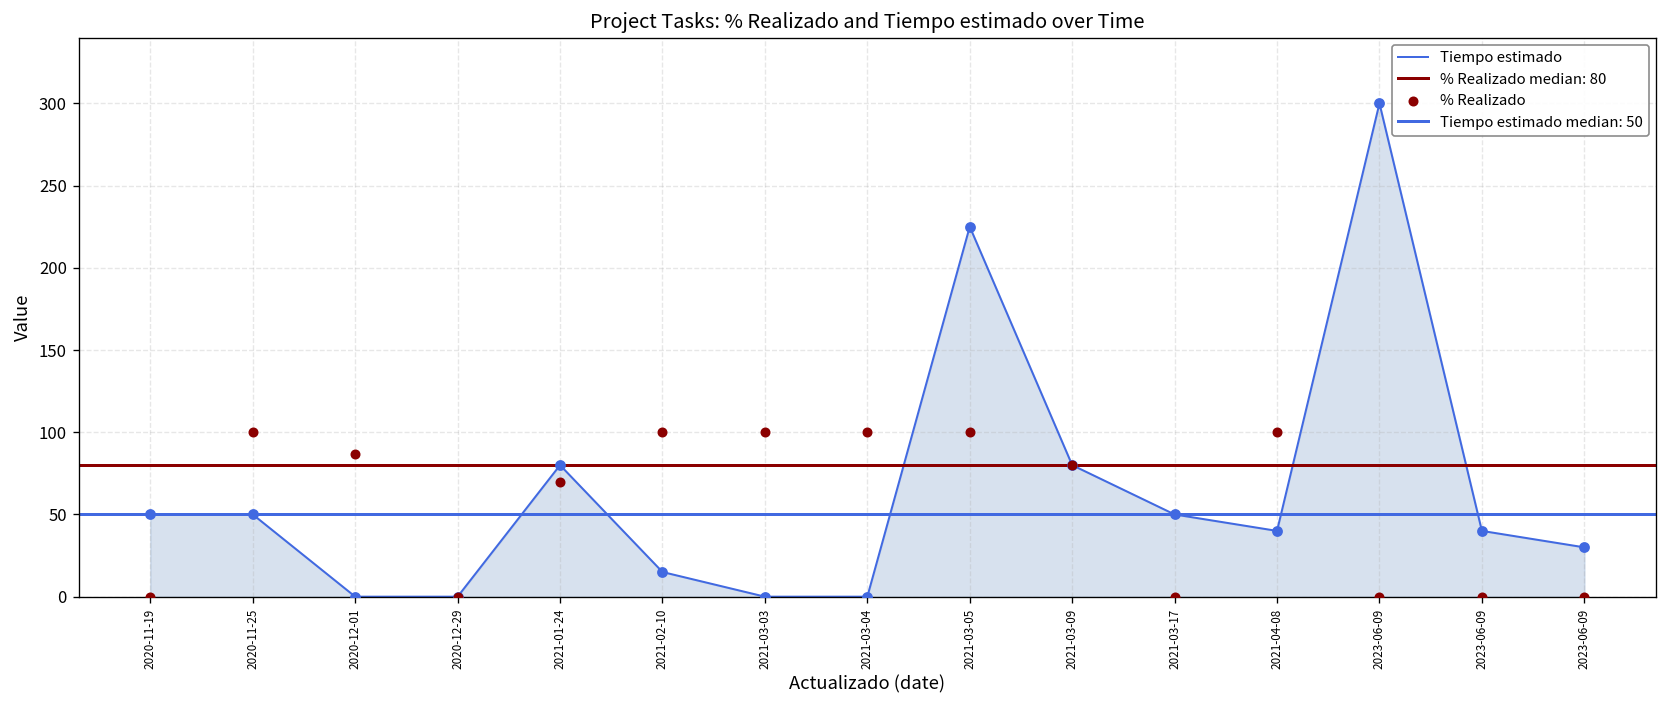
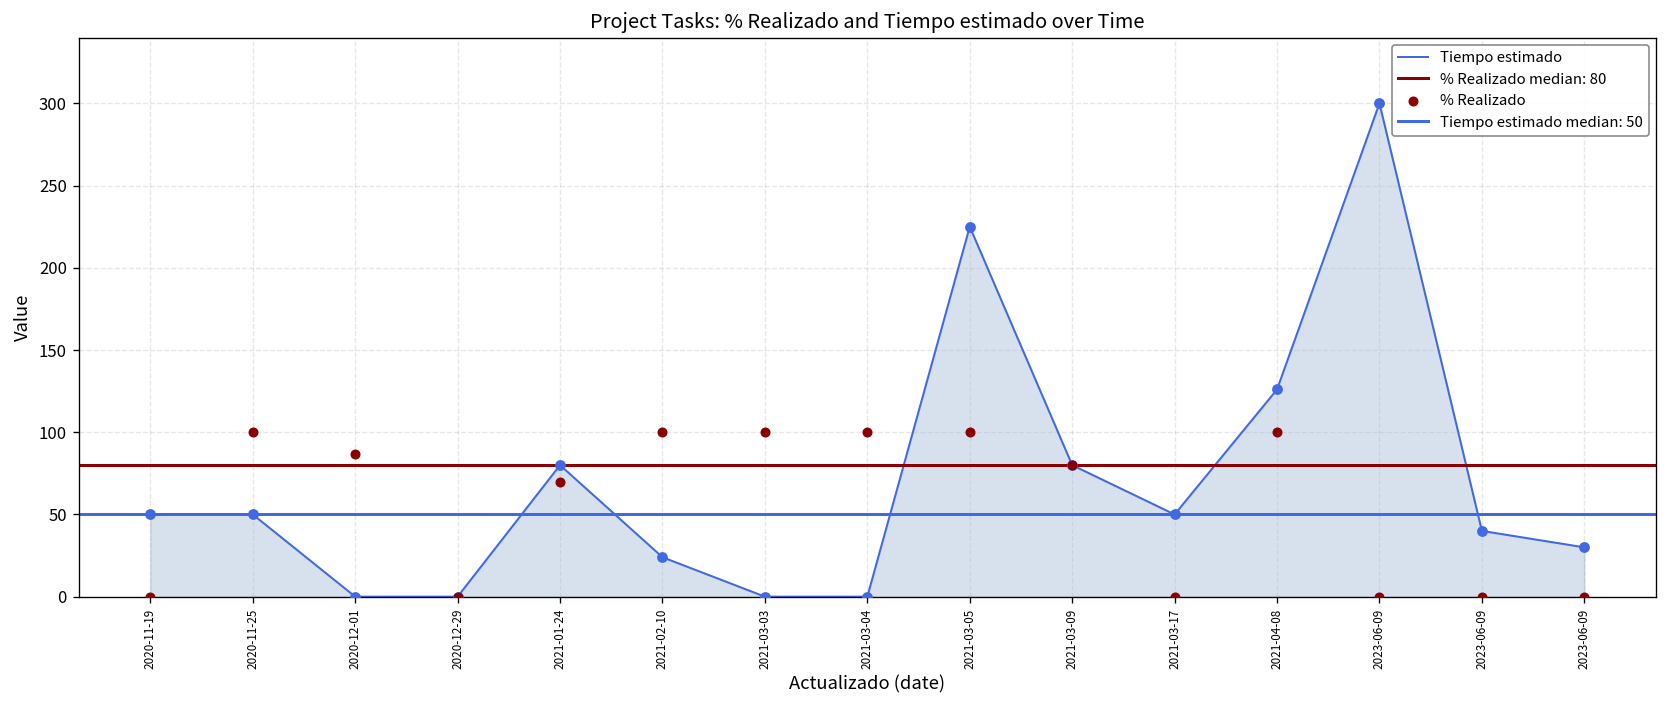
  {
    "Tiempo estimado": {
      "2020-11-19": 50,
      "2020-11-25": 50,
      "2020-12-01": 0,
      "2021-01-24": 80,
-     "2021-02-10": 15,
+     "2021-02-10": 24,
      "2021-03-03": 0,
      "2021-03-04": 0,
      "2021-03-05": 225,
      "2021-03-17": 50,
-     "2021-04-08": 40
+     "2021-04-08": 126
    }
  }
